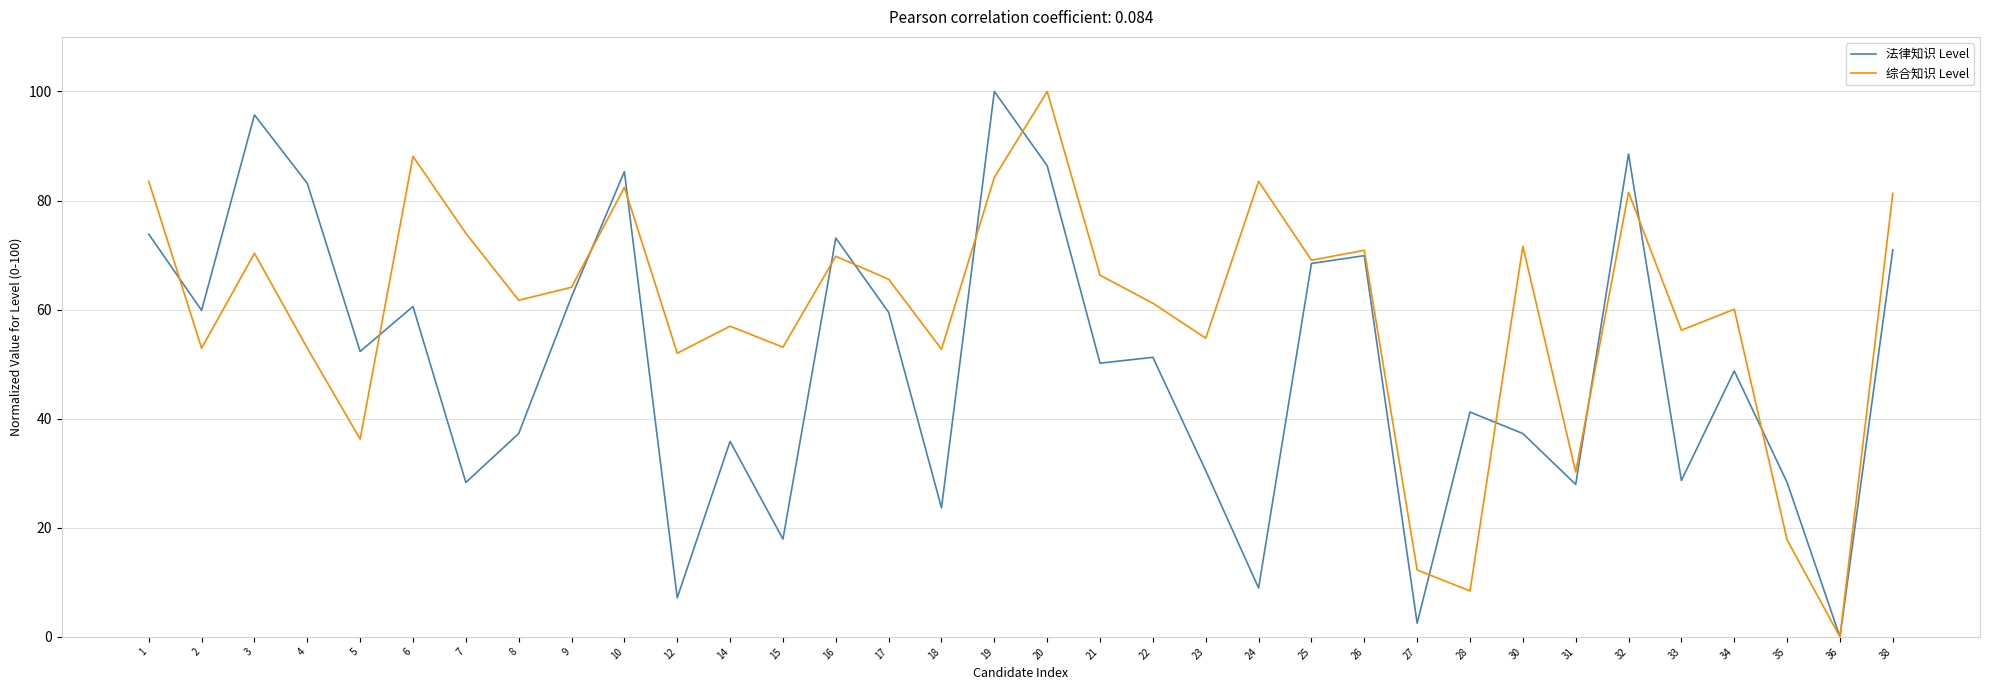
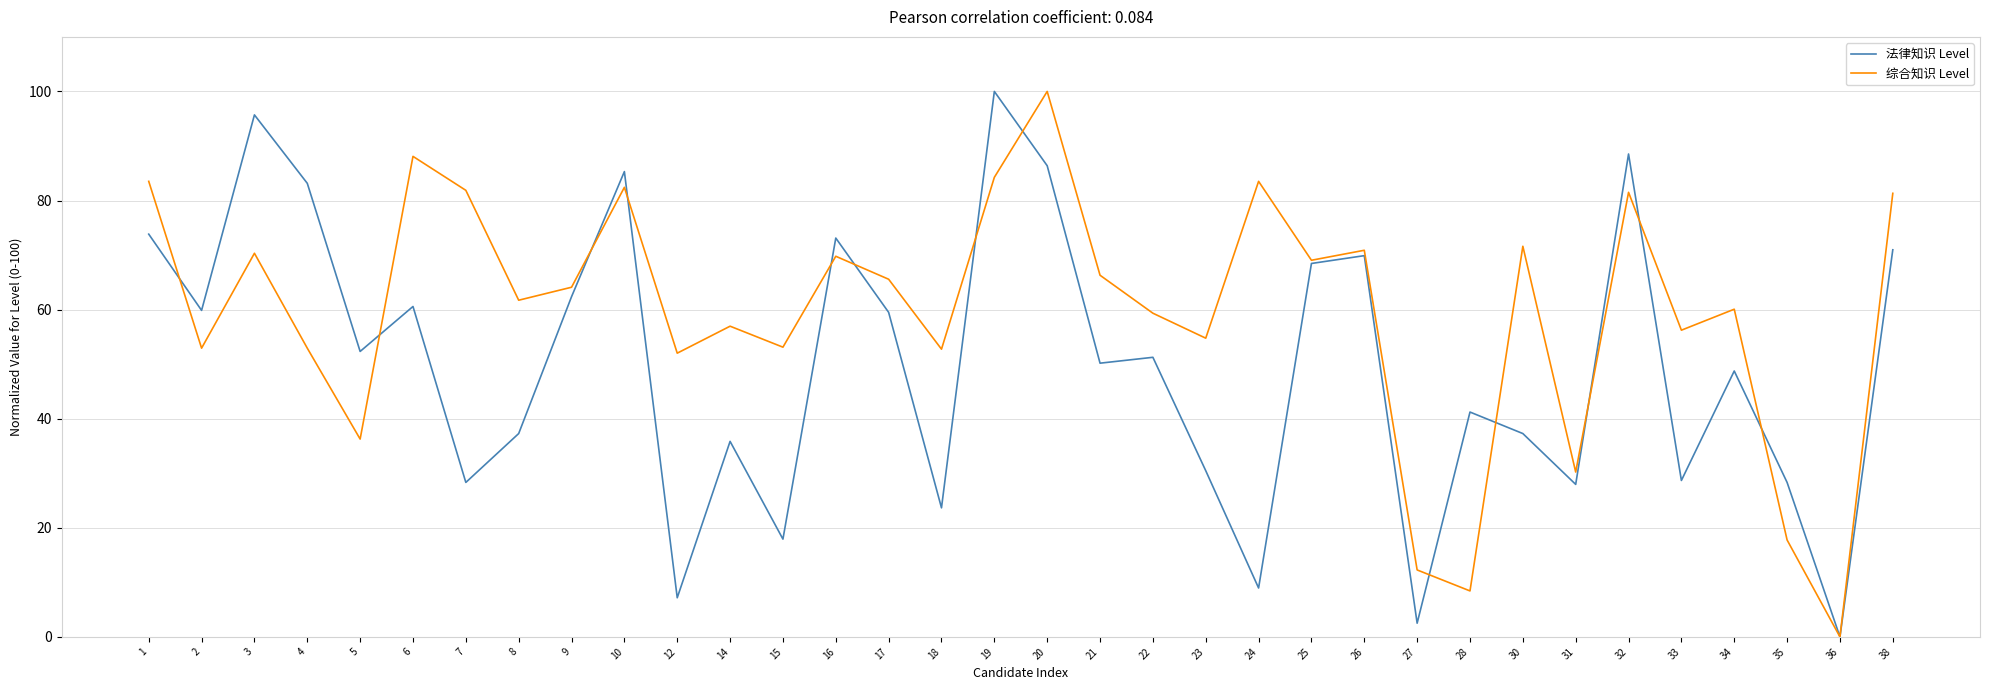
  {
    "法律知识 Level": {
      "1": 74,
      "2": 60,
      "3": 96,
      "4": 83,
      "5": 52,
      "6": 61,
      "7": 28,
      "8": 37,
      "9": 62,
      "10": 85,
      "12": 7,
      "14": 36,
      "15": 18,
      "16": 73,
      "17": 59,
      "18": 24,
      "19": 100,
      "20": 86,
      "21": 50,
      "22": 51,
      "23": 30,
      "24": 9,
      "25": 68,
      "26": 70,
      "27": 3,
      "28": 41,
      "30": 37,
      "31": 28,
      "32": 89,
      "33": 29,
      "34": 49,
      "35": 28,
      "38": 71
    },
    "综合知识 Level": {
      "1": 84,
      "2": 53,
      "3": 70,
      "4": 53,
      "5": 36,
      "6": 88,
-     "7": 74,
+     "7": 82,
      "8": 62,
      "9": 64,
      "10": 82,
      "12": 52,
      "14": 57,
      "15": 53,
      "16": 70,
      "17": 66,
      "18": 53,
      "19": 84,
      "20": 100,
      "21": 66,
-     "22": 61,
+     "22": 59,
      "23": 55,
      "24": 84,
      "25": 69,
      "26": 71,
      "27": 12,
      "28": 8,
      "30": 72,
      "31": 30,
      "32": 82,
      "33": 56,
      "34": 60,
      "35": 18,
      "38": 81
    }
  }
